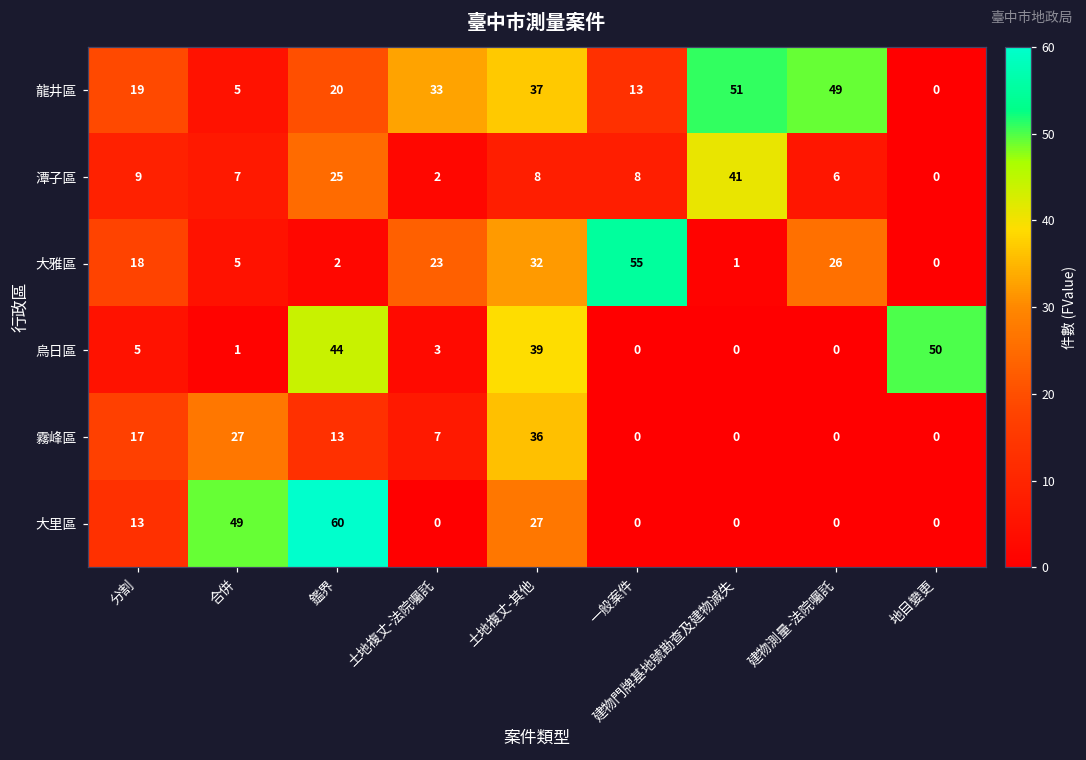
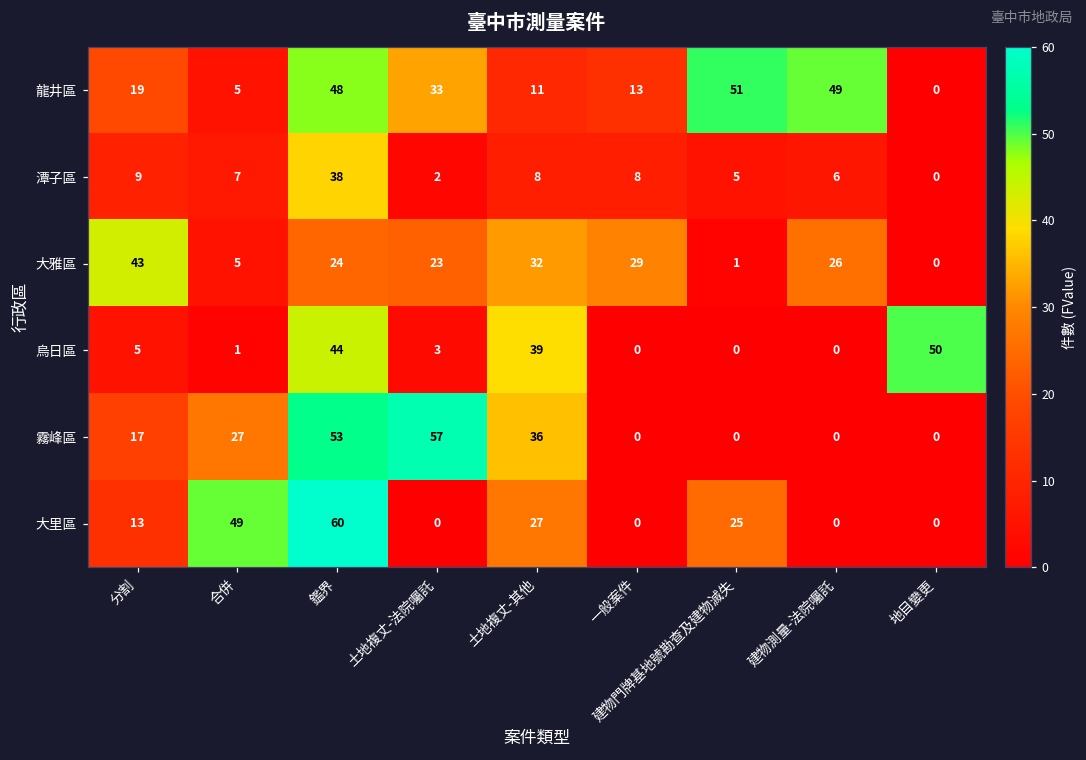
  {
    "龍井區": {
      "分割": 19,
      "合併": 5,
-     "鑑界": 20,
+     "鑑界": 48,
      "土地複丈-法院囑託": 33,
-     "土地複丈-其他": 37,
+     "土地複丈-其他": 11,
      "一般案件": 13,
      "建物門牌基地號勘查及建物滅失": 51,
      "建物測量-法院囑託": 49,
      "地目變更": 0
    },
    "潭子區": {
      "分割": 9,
      "合併": 7,
-     "鑑界": 25,
+     "鑑界": 38,
      "土地複丈-法院囑託": 2,
      "土地複丈-其他": 8,
      "一般案件": 8,
-     "建物門牌基地號勘查及建物滅失": 41,
+     "建物門牌基地號勘查及建物滅失": 5,
      "建物測量-法院囑託": 6,
      "地目變更": 0
    },
    "大雅區": {
-     "分割": 18,
+     "分割": 43,
      "合併": 5,
-     "鑑界": 2,
+     "鑑界": 24,
      "土地複丈-法院囑託": 23,
      "土地複丈-其他": 32,
-     "一般案件": 55,
+     "一般案件": 29,
      "建物門牌基地號勘查及建物滅失": 1,
      "建物測量-法院囑託": 26,
      "地目變更": 0
    },
    "烏日區": {
      "分割": 5,
      "合併": 1,
      "鑑界": 44,
      "土地複丈-法院囑託": 3,
      "土地複丈-其他": 39,
      "一般案件": 0,
      "建物門牌基地號勘查及建物滅失": 0,
      "建物測量-法院囑託": 0,
      "地目變更": 50
    },
    "霧峰區": {
      "分割": 17,
      "合併": 27,
-     "鑑界": 13,
-     "土地複丈-法院囑託": 7,
+     "鑑界": 53,
+     "土地複丈-法院囑託": 57,
      "土地複丈-其他": 36,
      "一般案件": 0,
      "建物門牌基地號勘查及建物滅失": 0,
      "建物測量-法院囑託": 0,
      "地目變更": 0
    },
    "大里區": {
      "分割": 13,
      "合併": 49,
      "鑑界": 60,
      "土地複丈-法院囑託": 0,
      "土地複丈-其他": 27,
      "一般案件": 0,
-     "建物門牌基地號勘查及建物滅失": 0,
+     "建物門牌基地號勘查及建物滅失": 25,
      "建物測量-法院囑託": 0,
      "地目變更": 0
    }
  }
